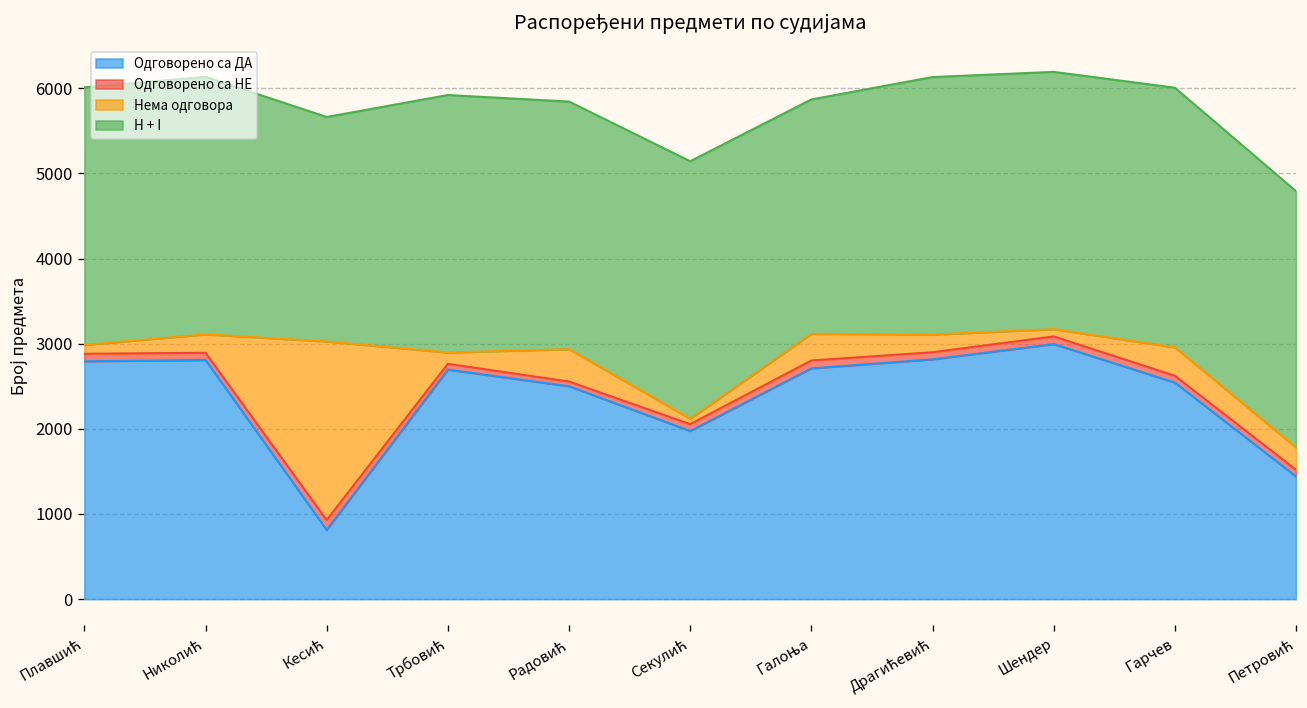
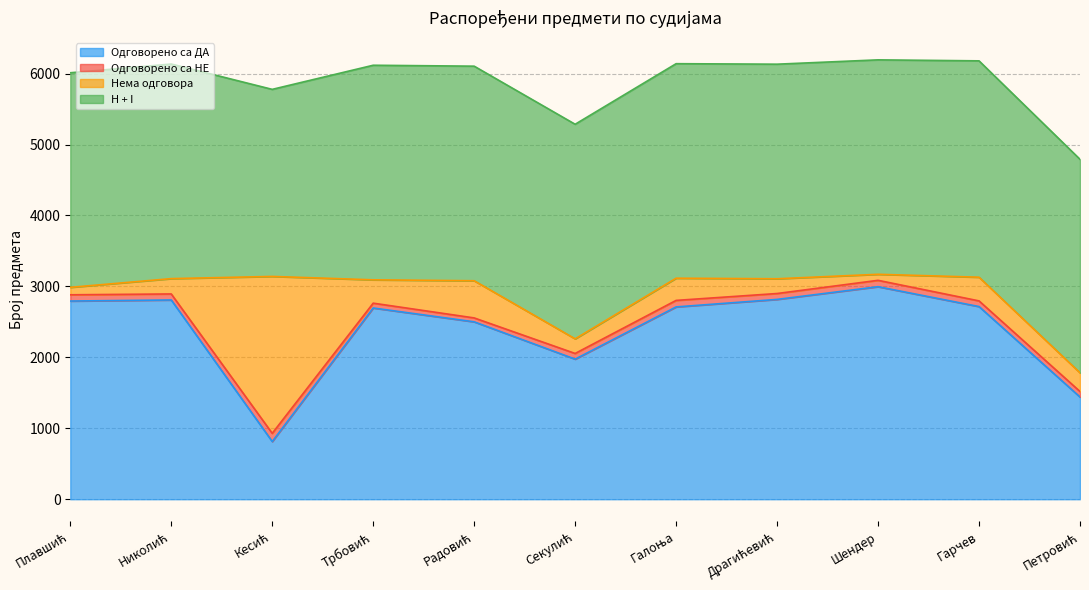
  {
    "Одговорено са ДА": {
      "Плавшић": 2800,
      "Николић": 2800,
      "Кесић": 800,
      "Трбовић": 2700,
      "Радовић": 2500,
      "Секулић": 2000,
      "Галоња": 2700,
      "Драгићевић": 2800,
      "Шендер": 3000,
-     "Гарчев": 2500,
+     "Гарчев": 2700,
      "Петровић": 1400
    },
    "Одговорено са НЕ": {
      "Плавшић": 100,
      "Николић": 100,
      "Кесић": 100,
      "Трбовић": 100,
      "Радовић": 100,
      "Секулић": 100,
      "Галоња": 100,
      "Драгићевић": 100,
      "Шендер": 100,
      "Гарчев": 100,
      "Петровић": 100
    },
    "Нема одговора": {
      "Плавшић": 100,
      "Николић": 200,
-     "Кесић": 2100,
-     "Трбовић": 100,
-     "Радовић": 400,
-     "Секулић": 100,
+     "Кесић": 2200,
+     "Трбовић": 300,
+     "Радовић": 500,
+     "Секулић": 200,
      "Галоња": 300,
      "Драгићевић": 200,
      "Шендер": 100,
      "Гарчев": 300,
      "Петровић": 300
    },
    "H + I": {
      "Плавшић": 3000,
      "Кесић": 2600,
      "Трбовић": 3000,
-     "Радовић": 2900,
+     "Радовић": 3000,
      "Секулић": 3000,
-     "Галоња": 2800,
+     "Галоња": 3000,
      "Драгићевић": 3000,
      "Шендер": 3000,
      "Гарчев": 3100,
      "Петровић": 3000
    }
  }
